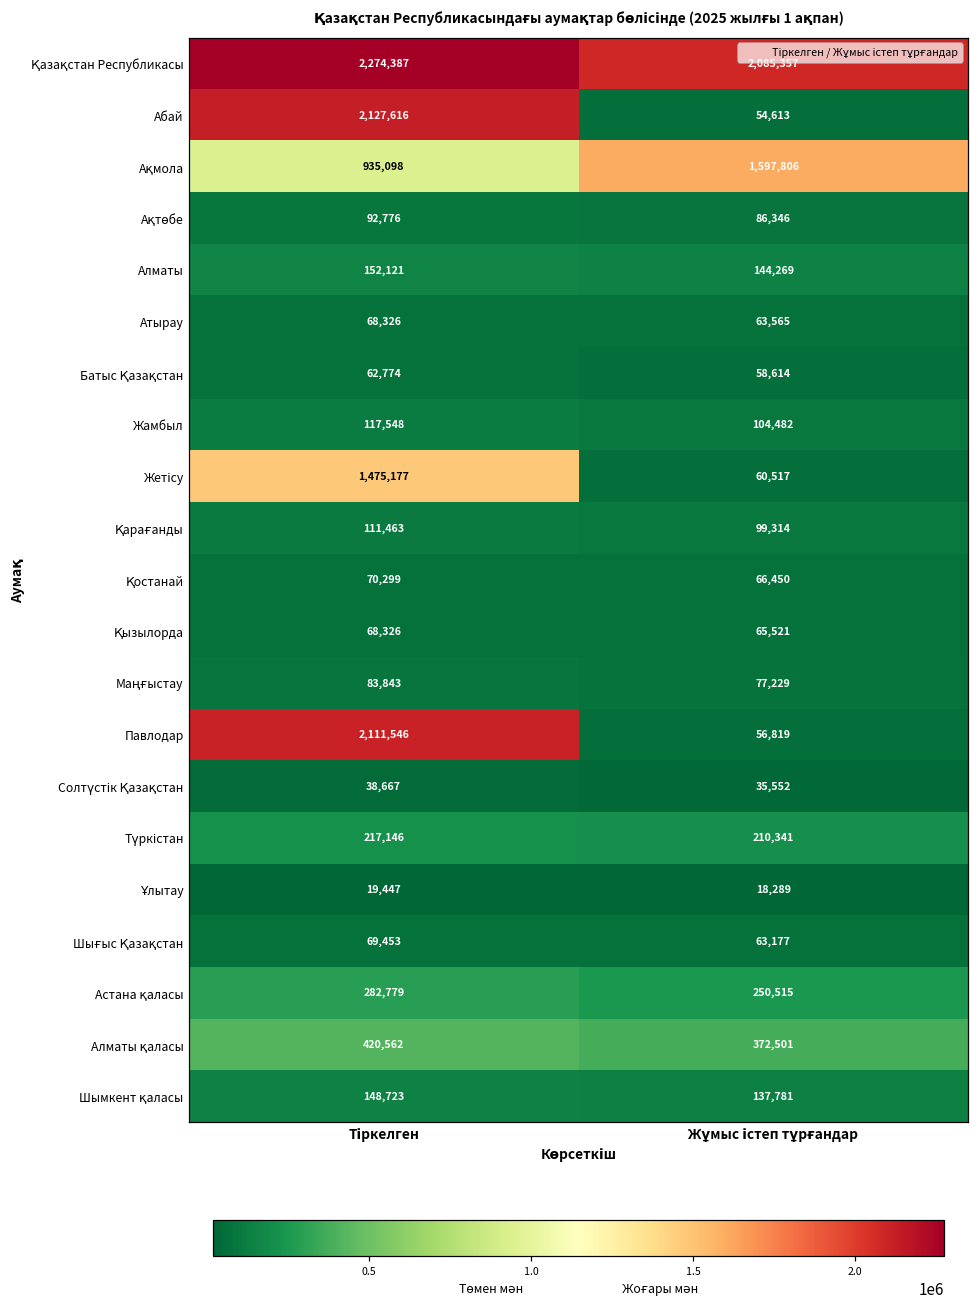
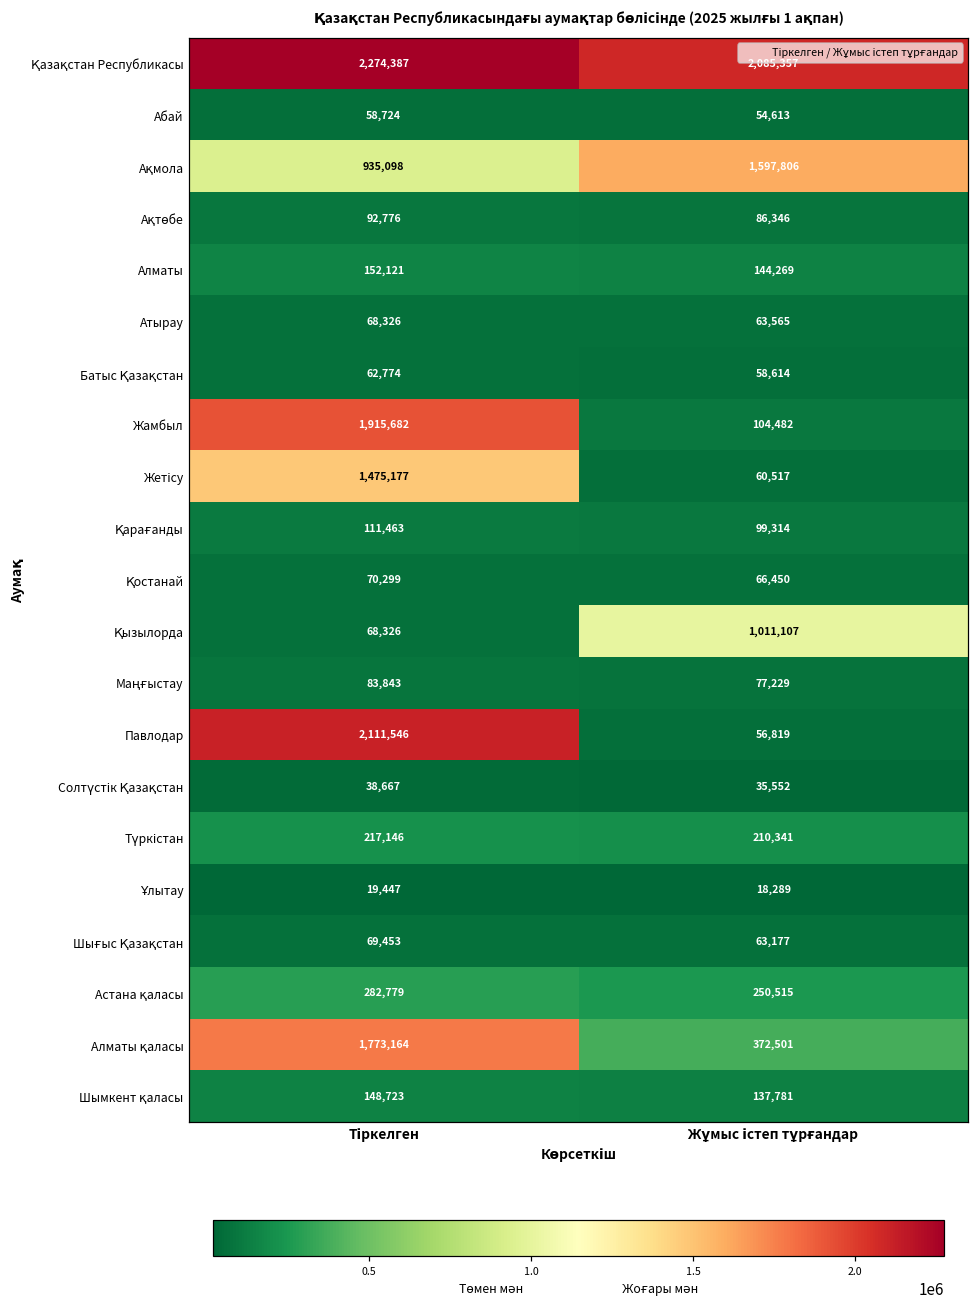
  {
    "Қазақстан Республикасы": {
      "Тіркелген": "2,274,387"
    },
    "Абай": {
-     "Тіркелген": "2,127,616",
+     "Тіркелген": "58,724",
      "Жұмыс істеп тұрғандар": "54,613"
    },
    "Ақмола": {
      "Тіркелген": "935,098",
      "Жұмыс істеп тұрғандар": "1,597,806"
    },
    "Ақтөбе": {
      "Тіркелген": "92,776",
      "Жұмыс істеп тұрғандар": "86,346"
    },
    "Алматы": {
      "Тіркелген": "152,121",
      "Жұмыс істеп тұрғандар": "144,269"
    },
    "Атырау": {
      "Тіркелген": "68,326",
      "Жұмыс істеп тұрғандар": "63,565"
    },
    "Батыс Қазақстан": {
      "Тіркелген": "62,774",
      "Жұмыс істеп тұрғандар": "58,614"
    },
    "Жамбыл": {
-     "Тіркелген": "117,548",
+     "Тіркелген": "1,915,682",
      "Жұмыс істеп тұрғандар": "104,482"
    },
    "Жетісу": {
      "Тіркелген": "1,475,177",
      "Жұмыс істеп тұрғандар": "60,517"
    },
    "Қарағанды": {
      "Тіркелген": "111,463",
      "Жұмыс істеп тұрғандар": "99,314"
    },
    "Қостанай": {
      "Тіркелген": "70,299",
      "Жұмыс істеп тұрғандар": "66,450"
    },
    "Қызылорда": {
      "Тіркелген": "68,326",
-     "Жұмыс істеп тұрғандар": "65,521"
+     "Жұмыс істеп тұрғандар": "1,011,107"
    },
    "Маңғыстау": {
      "Тіркелген": "83,843",
      "Жұмыс істеп тұрғандар": "77,229"
    },
    "Павлодар": {
      "Тіркелген": "2,111,546",
      "Жұмыс істеп тұрғандар": "56,819"
    },
    "Солтүстік Қазақстан": {
      "Тіркелген": "38,667",
      "Жұмыс істеп тұрғандар": "35,552"
    },
    "Түркістан": {
      "Тіркелген": "217,146",
      "Жұмыс істеп тұрғандар": "210,341"
    },
    "Ұлытау": {
      "Тіркелген": "19,447",
      "Жұмыс істеп тұрғандар": "18,289"
    },
    "Шығыс Қазақстан": {
      "Тіркелген": "69,453",
      "Жұмыс істеп тұрғандар": "63,177"
    },
    "Астана қаласы": {
      "Тіркелген": "282,779",
      "Жұмыс істеп тұрғандар": "250,515"
    },
    "Алматы қаласы": {
-     "Тіркелген": "420,562",
+     "Тіркелген": "1,773,164",
      "Жұмыс істеп тұрғандар": "372,501"
    },
    "Шымкент қаласы": {
      "Тіркелген": "148,723",
      "Жұмыс істеп тұрғандар": "137,781"
    }
  }
